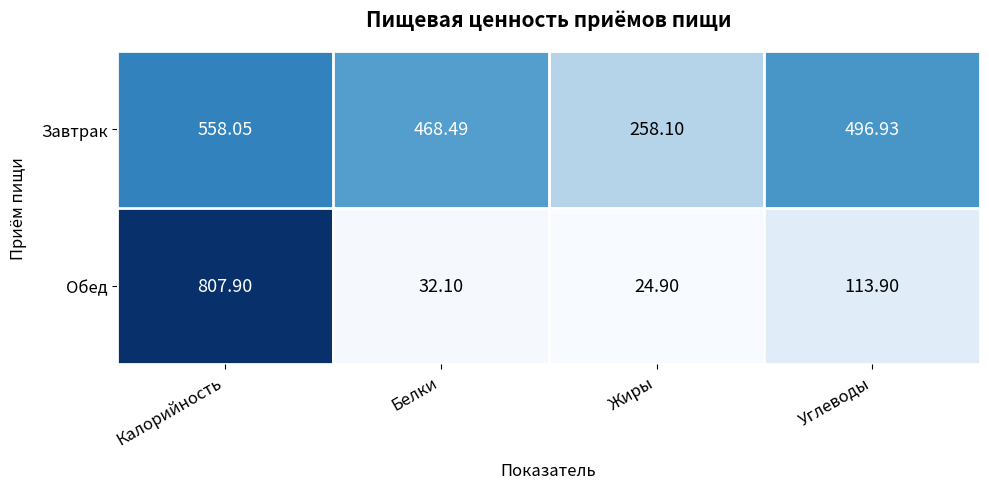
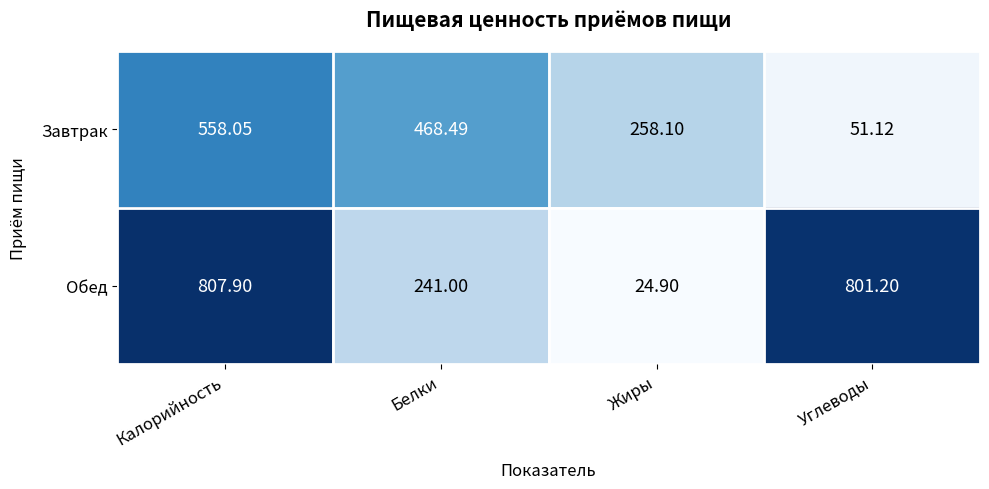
  {
    "Завтрак": {
      "Калорийность": 558.05,
      "Белки": 468.49,
      "Жиры": 258.10,
-     "Углеводы": 496.93
+     "Углеводы": 51.12
    },
    "Обед": {
      "Калорийность": 807.90,
-     "Белки": 32.10,
+     "Белки": 241.00,
      "Жиры": 24.90,
-     "Углеводы": 113.90
+     "Углеводы": 801.20
    }
  }
